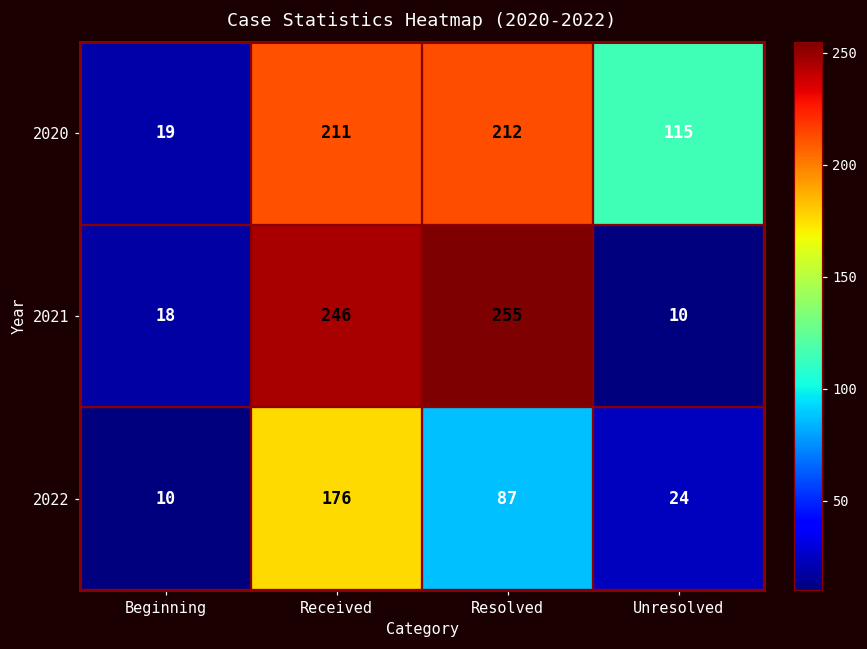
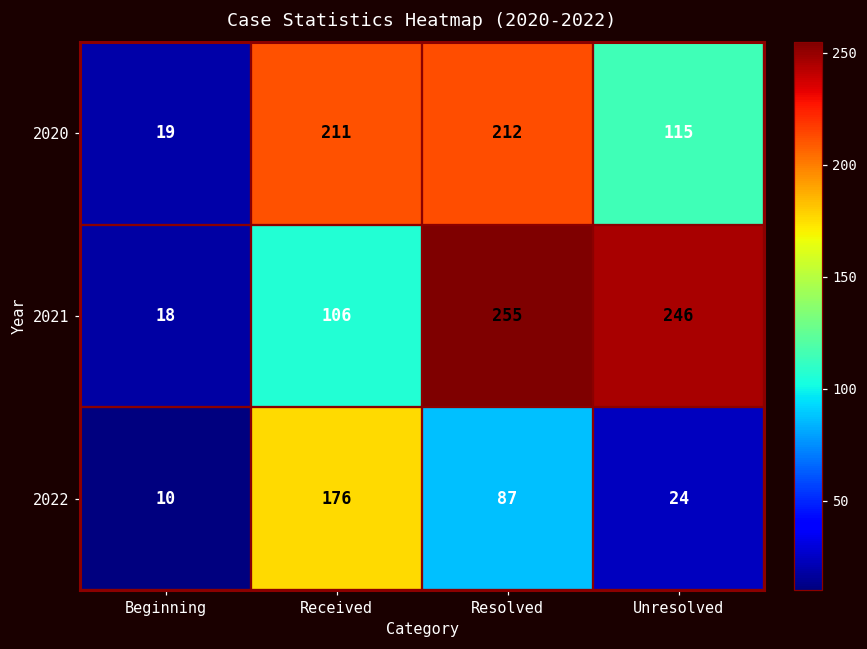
  {
    "2020": {
      "Beginning": 19,
      "Received": 211,
      "Resolved": 212,
      "Unresolved": 115
    },
    "2021": {
      "Beginning": 18,
-     "Received": 246,
+     "Received": 106,
      "Resolved": 255,
-     "Unresolved": 10
+     "Unresolved": 246
    },
    "2022": {
      "Beginning": 10,
      "Received": 176,
      "Resolved": 87,
      "Unresolved": 24
    }
  }
